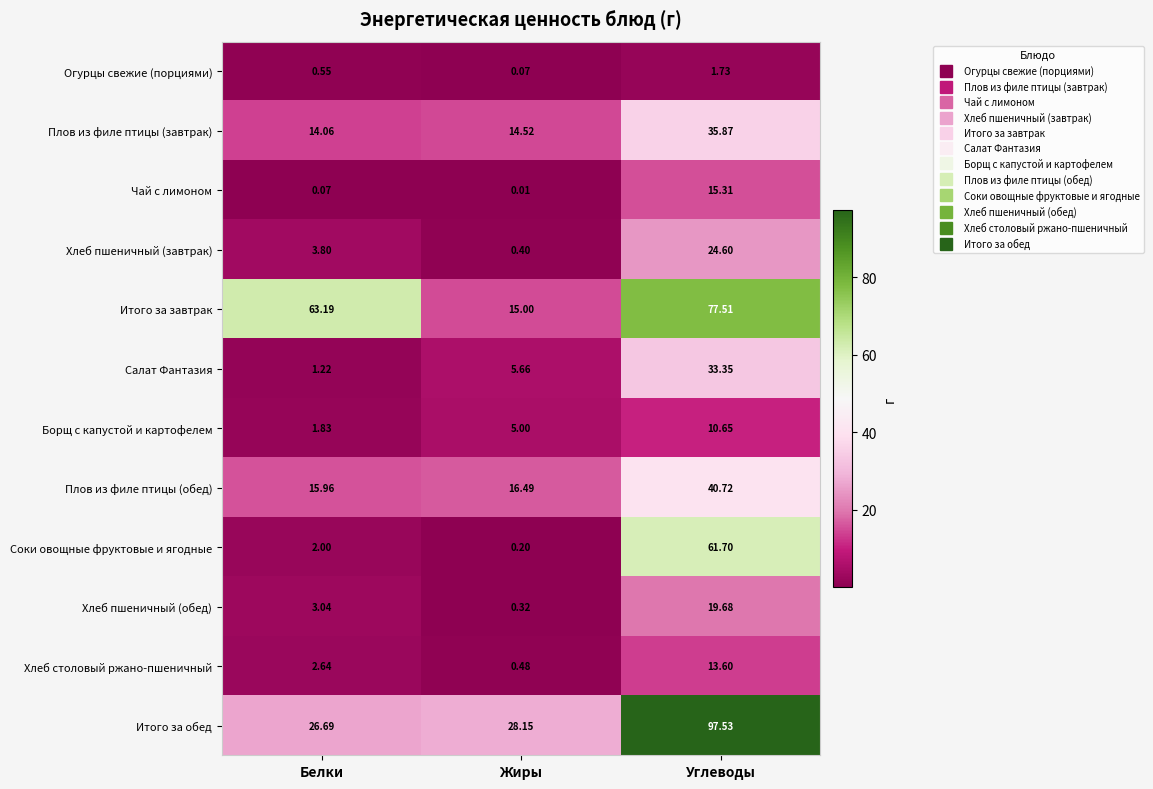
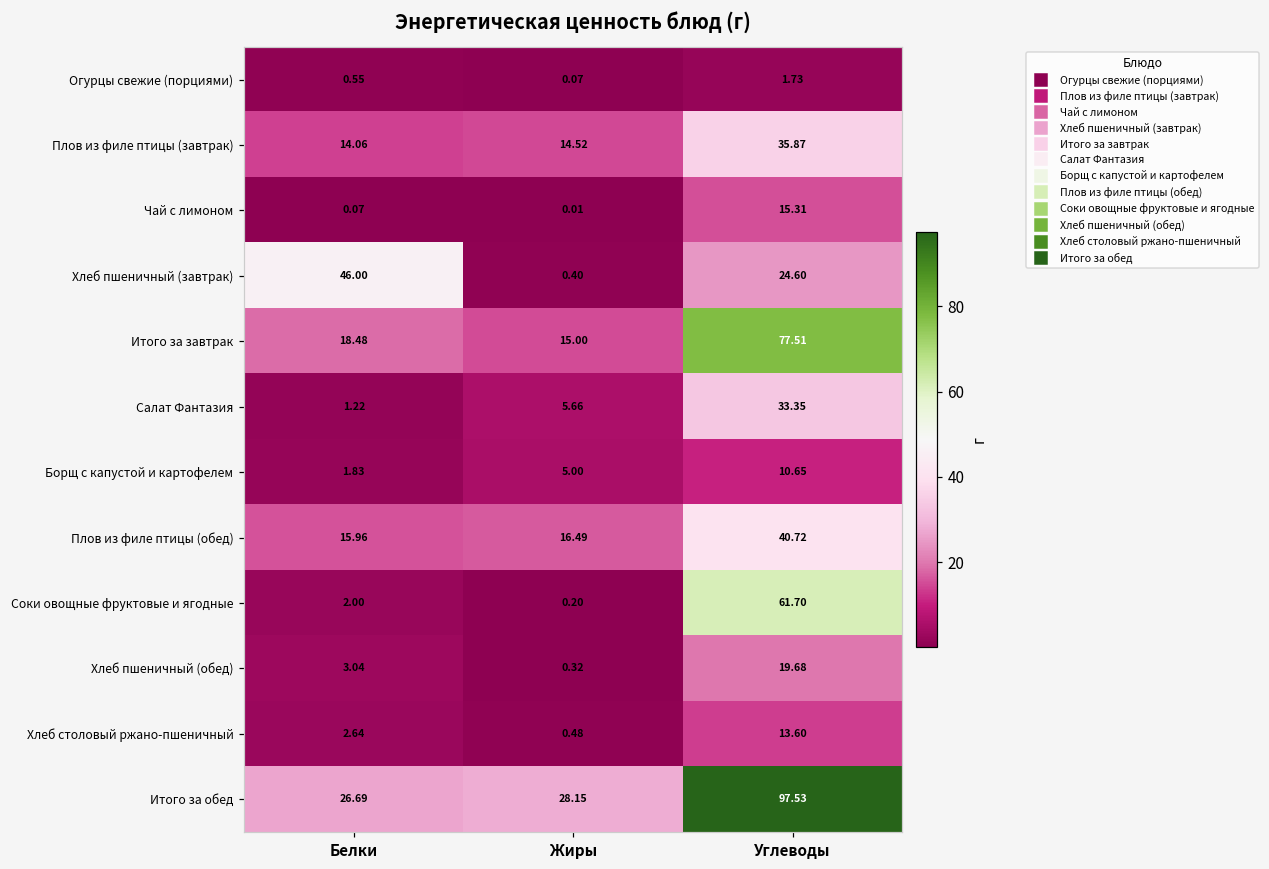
  {
    "Огурцы свежие (порциями)": {
      "Белки": 0.55,
      "Жиры": 0.07,
      "Углеводы": 1.73
    },
    "Плов из филе птицы (завтрак)": {
      "Белки": 14.06,
      "Жиры": 14.52,
      "Углеводы": 35.87
    },
    "Чай с лимоном": {
      "Белки": 0.07,
      "Жиры": 0.01,
      "Углеводы": 15.31
    },
    "Хлеб пшеничный (завтрак)": {
-     "Белки": 3.80,
+     "Белки": 46.00,
      "Жиры": 0.40,
      "Углеводы": 24.60
    },
    "Итого за завтрак": {
-     "Белки": 63.19,
+     "Белки": 18.48,
      "Жиры": 15.00,
      "Углеводы": 77.51
    },
    "Салат Фантазия": {
      "Белки": 1.22,
      "Жиры": 5.66,
      "Углеводы": 33.35
    },
    "Борщ с капустой и картофелем": {
      "Белки": 1.83,
      "Жиры": 5.00,
      "Углеводы": 10.65
    },
    "Плов из филе птицы (обед)": {
      "Белки": 15.96,
      "Жиры": 16.49,
      "Углеводы": 40.72
    },
    "Соки овощные фруктовые и ягодные": {
      "Белки": 2.00,
      "Жиры": 0.20,
      "Углеводы": 61.70
    },
    "Хлеб пшеничный (обед)": {
      "Белки": 3.04,
      "Жиры": 0.32,
      "Углеводы": 19.68
    },
    "Хлеб столовый ржано-пшеничный": {
      "Белки": 2.64,
      "Жиры": 0.48,
      "Углеводы": 13.60
    },
    "Итого за обед": {
      "Белки": 26.69,
      "Жиры": 28.15,
      "Углеводы": 97.53
    }
  }
